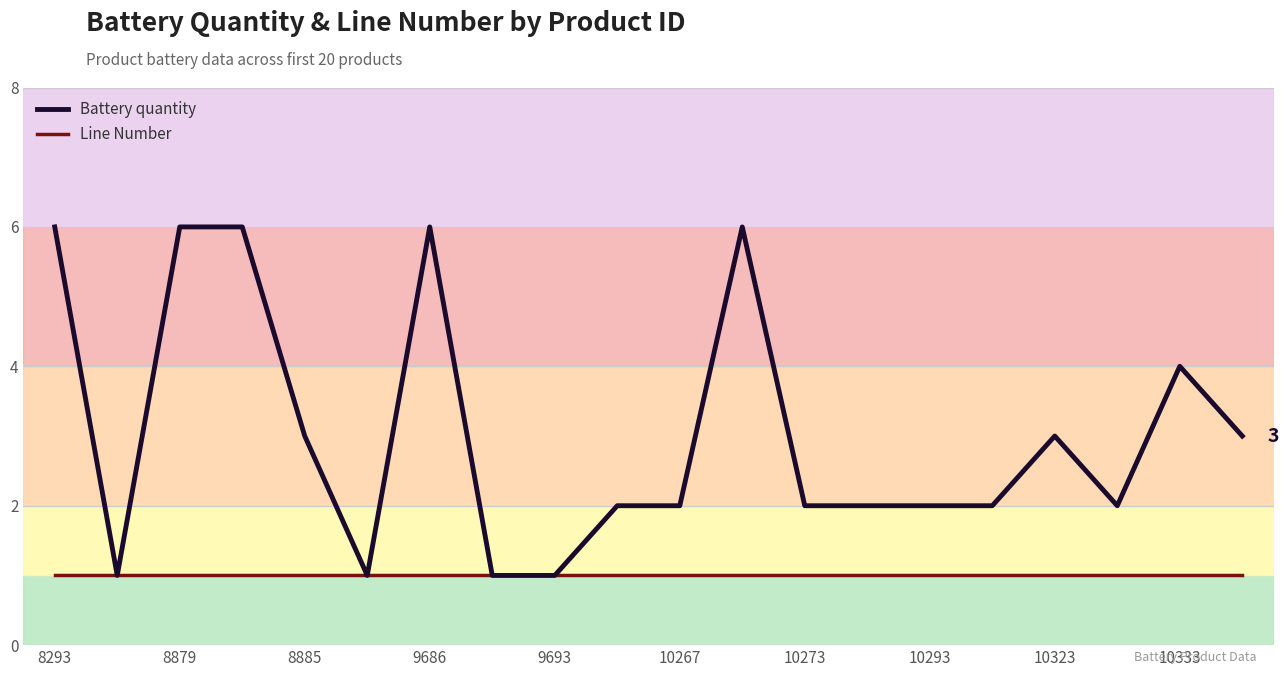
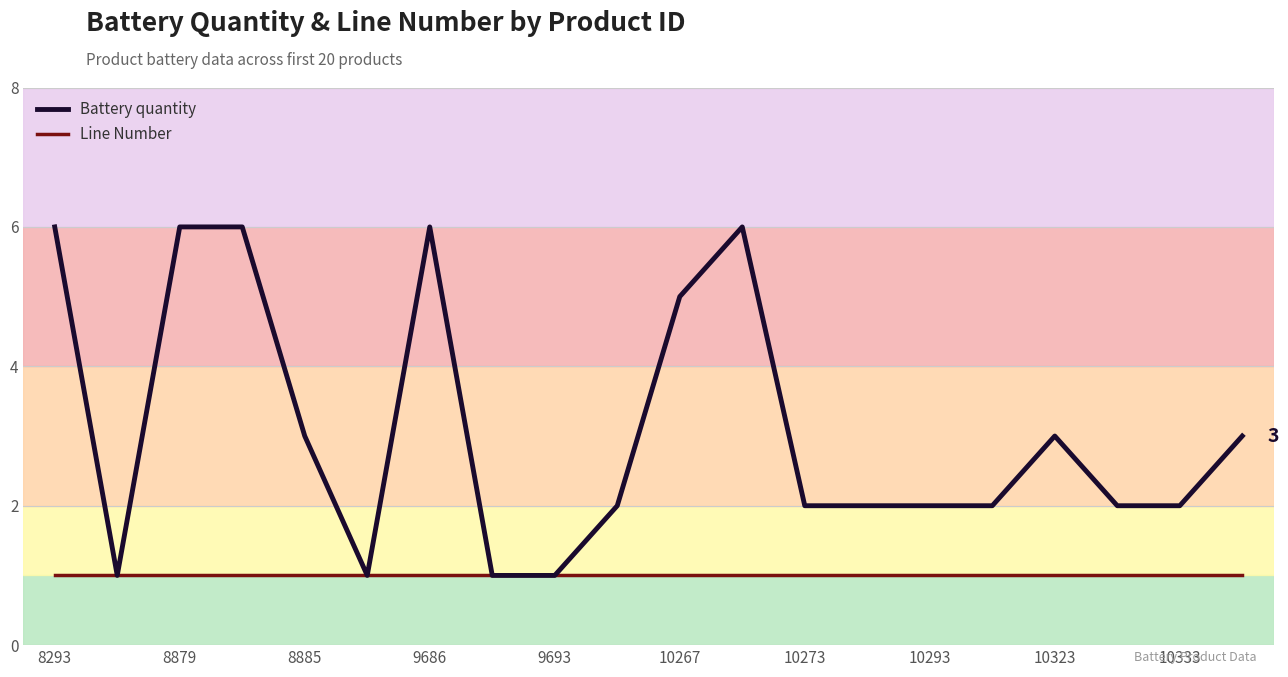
  {
    "Battery quantity": {
      "8293": 6,
      "8879": 6,
      "8885": 3,
      "9686": 6,
-     "10267": 2,
+     "10267": 5,
      "10273": 2,
      "10293": 2,
      "10323": 3,
-     "10333": 4
+     "10333": 2
    },
    "Line Number": {
      "8293": 1,
      "8879": 1,
      "8885": 1,
      "9686": 1,
      "10267": 1,
      "10273": 1,
      "10293": 1,
      "10323": 1,
      "10333": 1
    }
  }
